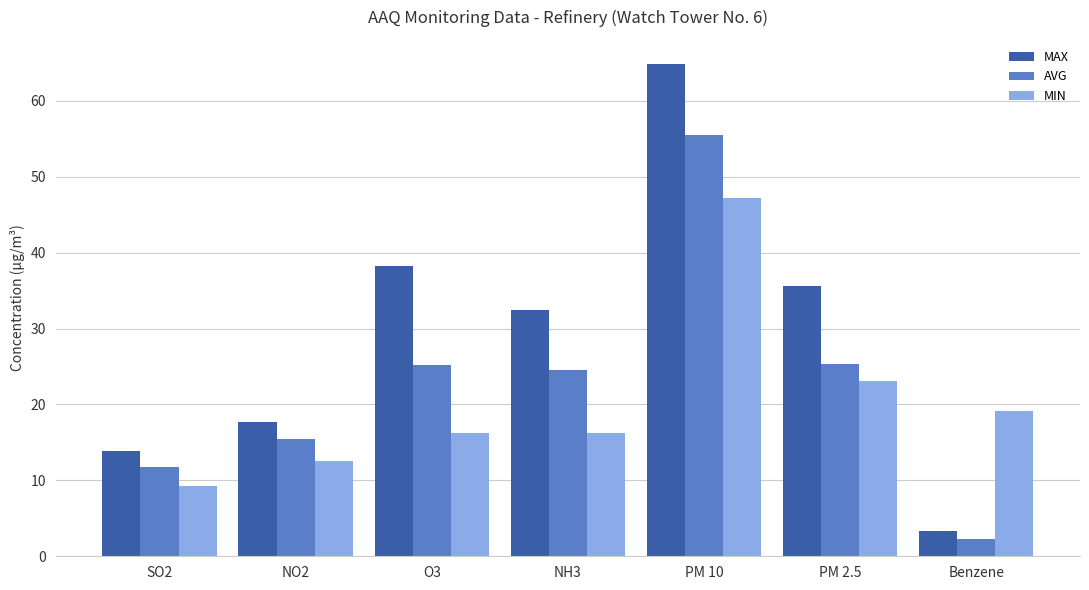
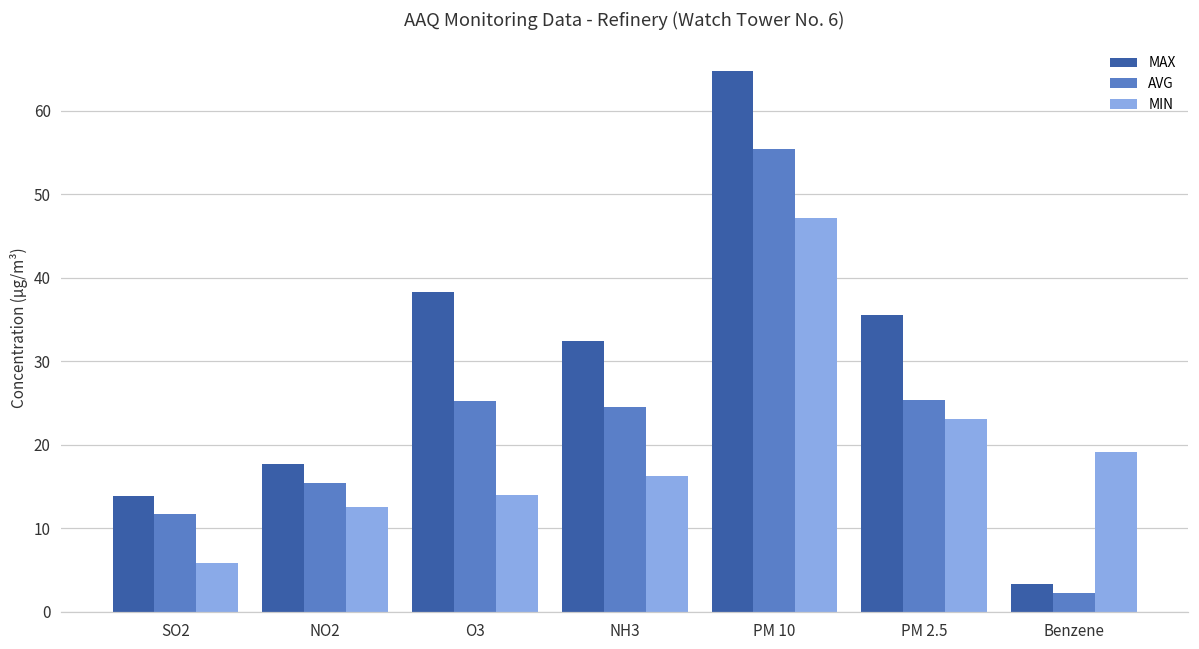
  {
    "MIN": {
-     "SO2": 9,
+     "SO2": 6,
      "NO2": 13,
-     "O3": 16,
+     "O3": 14,
      "NH3": 16,
      "PM 10": 47,
      "PM 2.5": 23,
      "Benzene": 19
    }
  }
